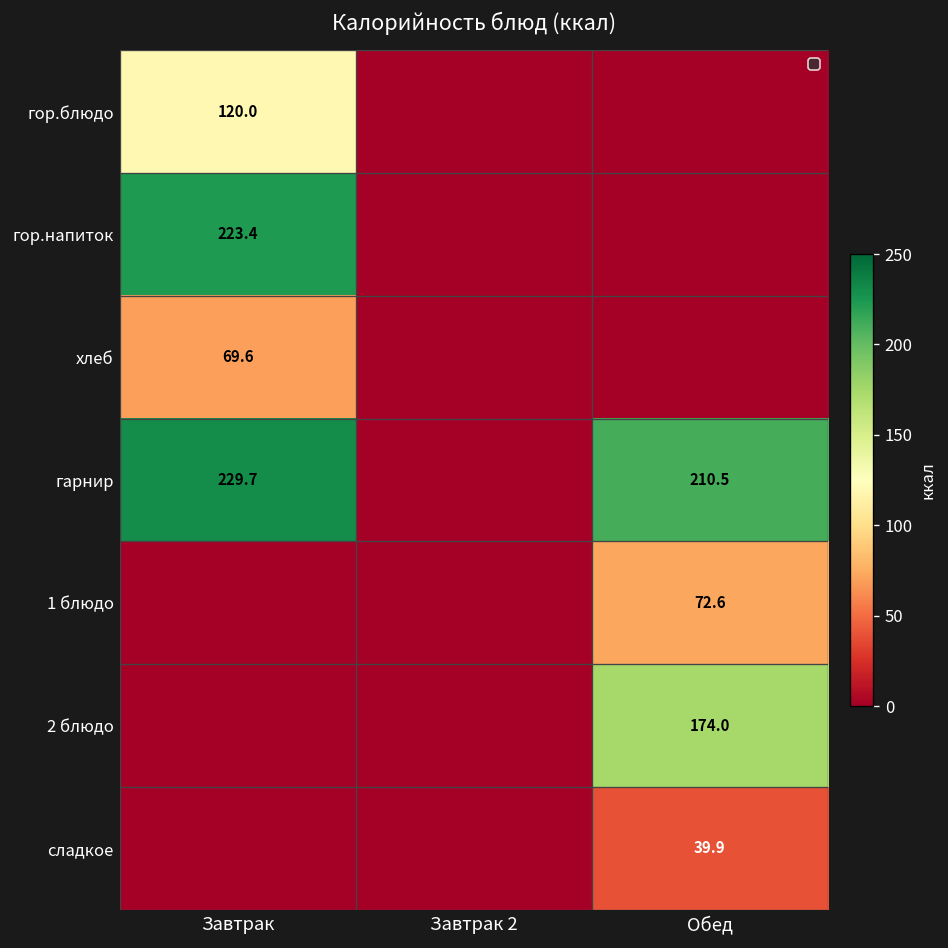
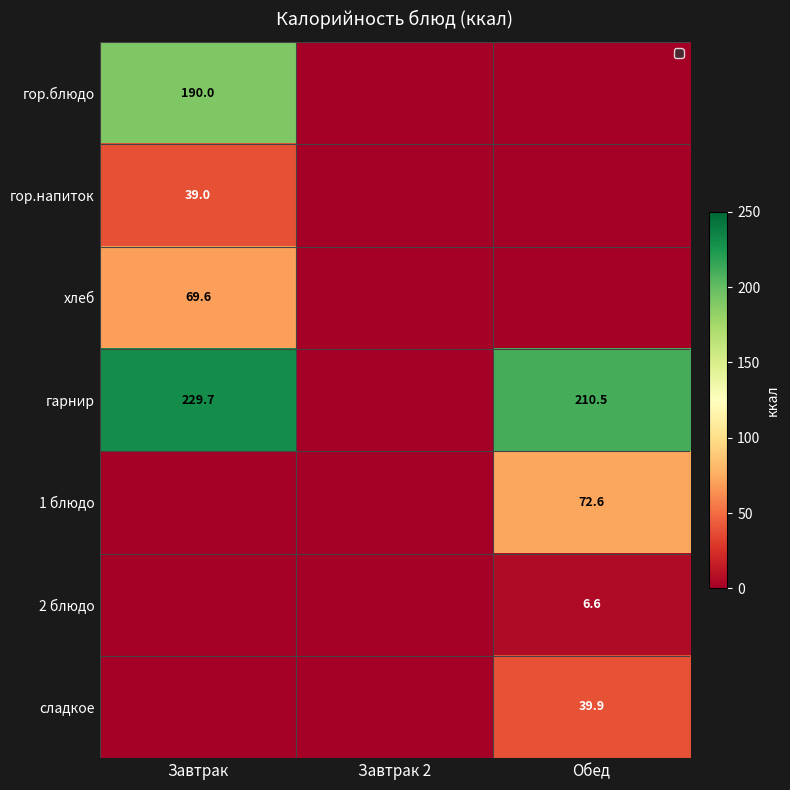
  {
    "гор.блюдо": {
-     "Завтрак": 120.0
+     "Завтрак": 190.0
    },
    "гор.напиток": {
-     "Завтрак": 223.4
+     "Завтрак": 39.0
    },
    "хлеб": {
      "Завтрак": 69.6
    },
    "гарнир": {
      "Завтрак": 229.7,
      "Обед": 210.5
    },
    "1 блюдо": {
      "Обед": 72.6
    },
    "2 блюдо": {
-     "Обед": 174.0
+     "Обед": 6.6
    },
    "сладкое": {
      "Обед": 39.9
    }
  }
